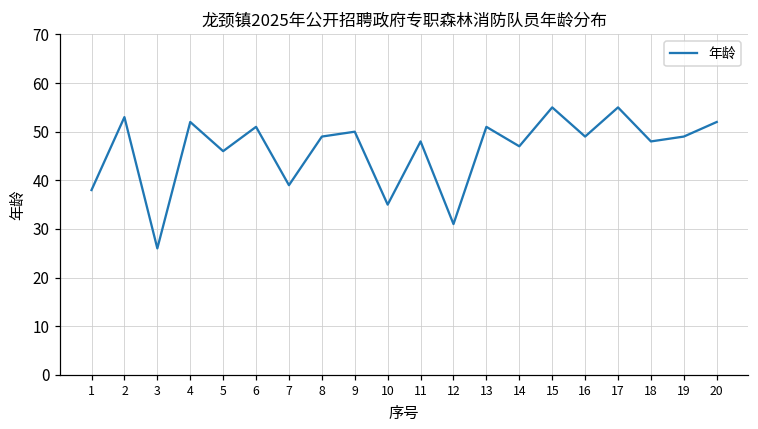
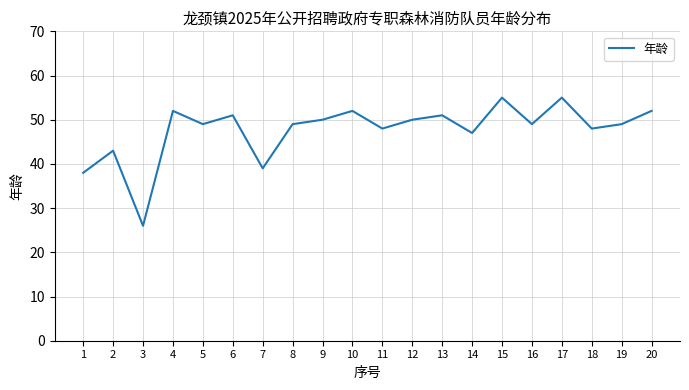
  {
    "1": 38,
-   "2": 53,
+   "2": 43,
    "3": 26,
    "4": 52,
-   "5": 46,
+   "5": 49,
    "6": 51,
    "7": 39,
    "8": 49,
    "9": 50,
-   "10": 35,
+   "10": 52,
    "11": 48,
-   "12": 31,
+   "12": 50,
    "13": 51,
    "14": 47,
    "15": 55,
    "16": 49,
    "17": 55,
    "18": 48,
    "19": 49,
    "20": 52
  }
